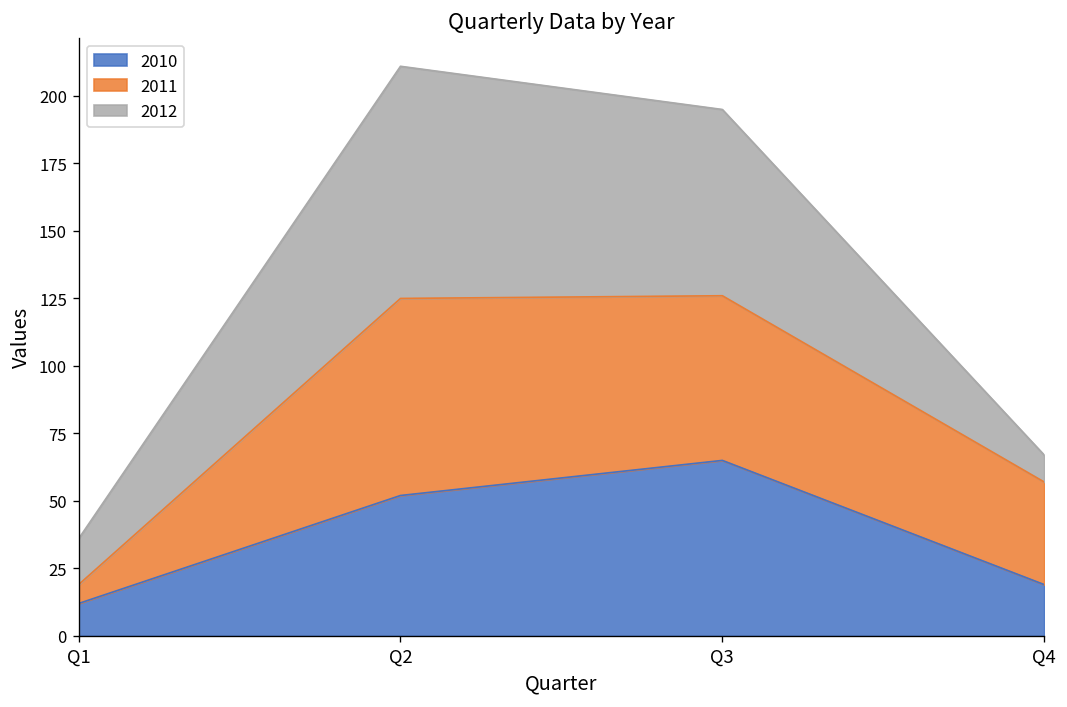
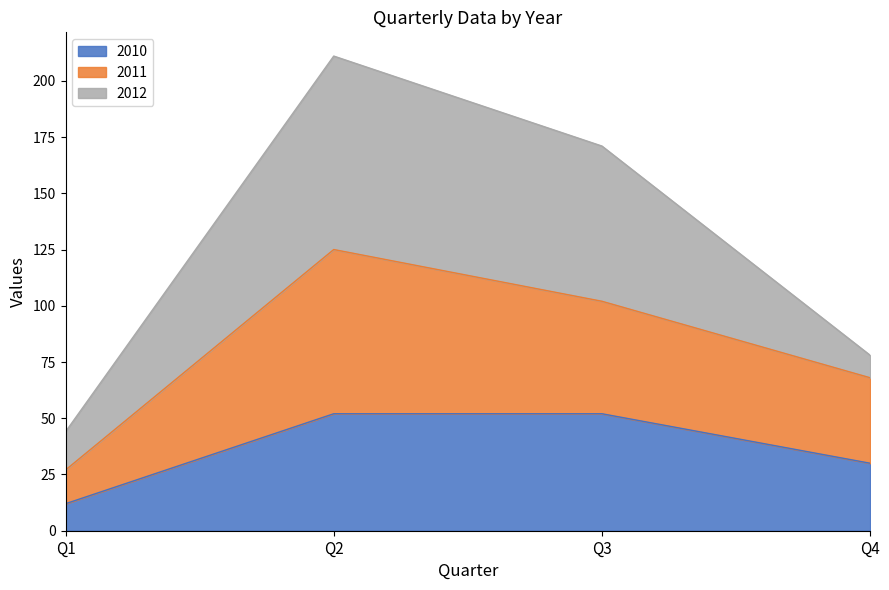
  {
    "2010": {
      "Q1": 12,
      "Q2": 52,
-     "Q3": 65,
-     "Q4": 19
+     "Q3": 52,
+     "Q4": 30
    },
    "2011": {
-     "Q1": 7,
+     "Q1": 15,
      "Q2": 73,
-     "Q3": 61,
+     "Q3": 50,
      "Q4": 38
    },
    "2012": {
      "Q1": 17,
      "Q2": 86,
      "Q3": 69,
      "Q4": 10
    }
  }
